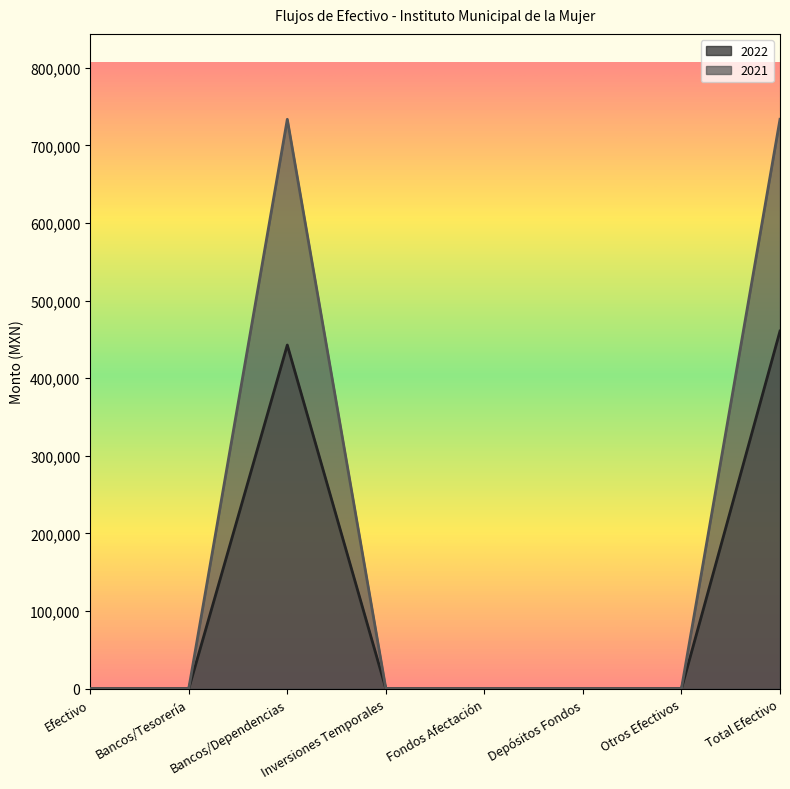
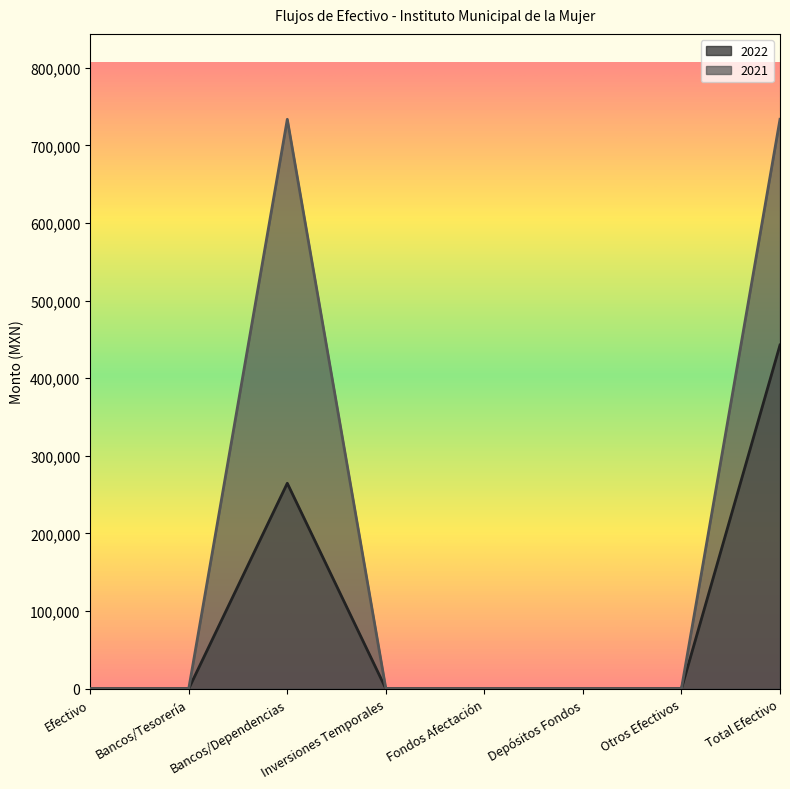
  {
    "2022": {
-     "Bancos/Dependencias": "440,000",
-     "Total Efectivo": "460,000"
+     "Bancos/Dependencias": "260,000",
+     "Total Efectivo": "440,000"
    },
    "2021": {
      "Bancos/Dependencias": "730,000",
      "Total Efectivo": "730,000"
    }
  }
